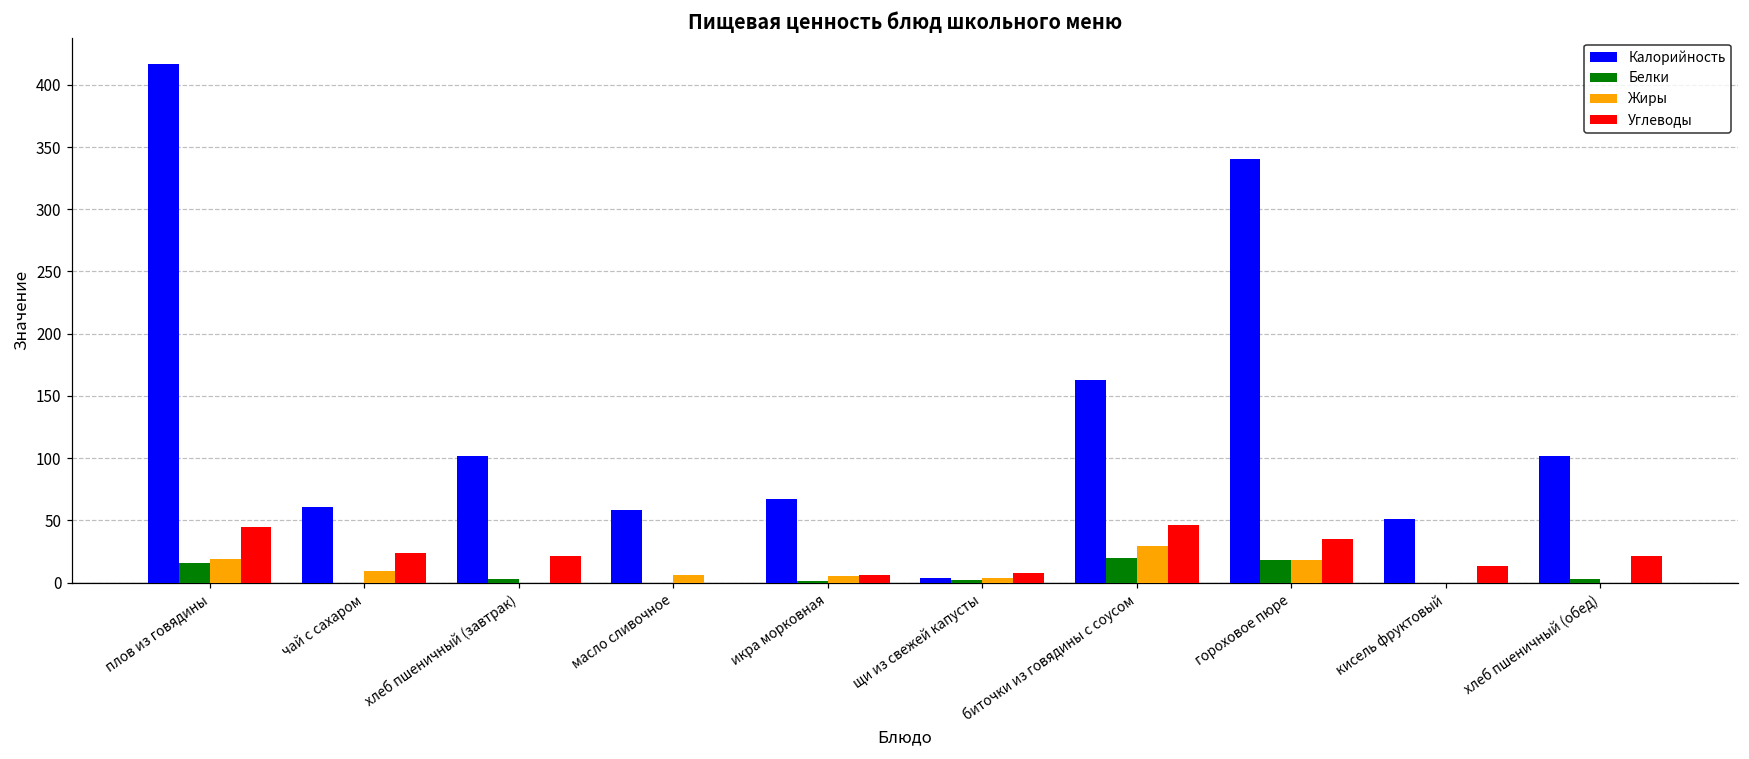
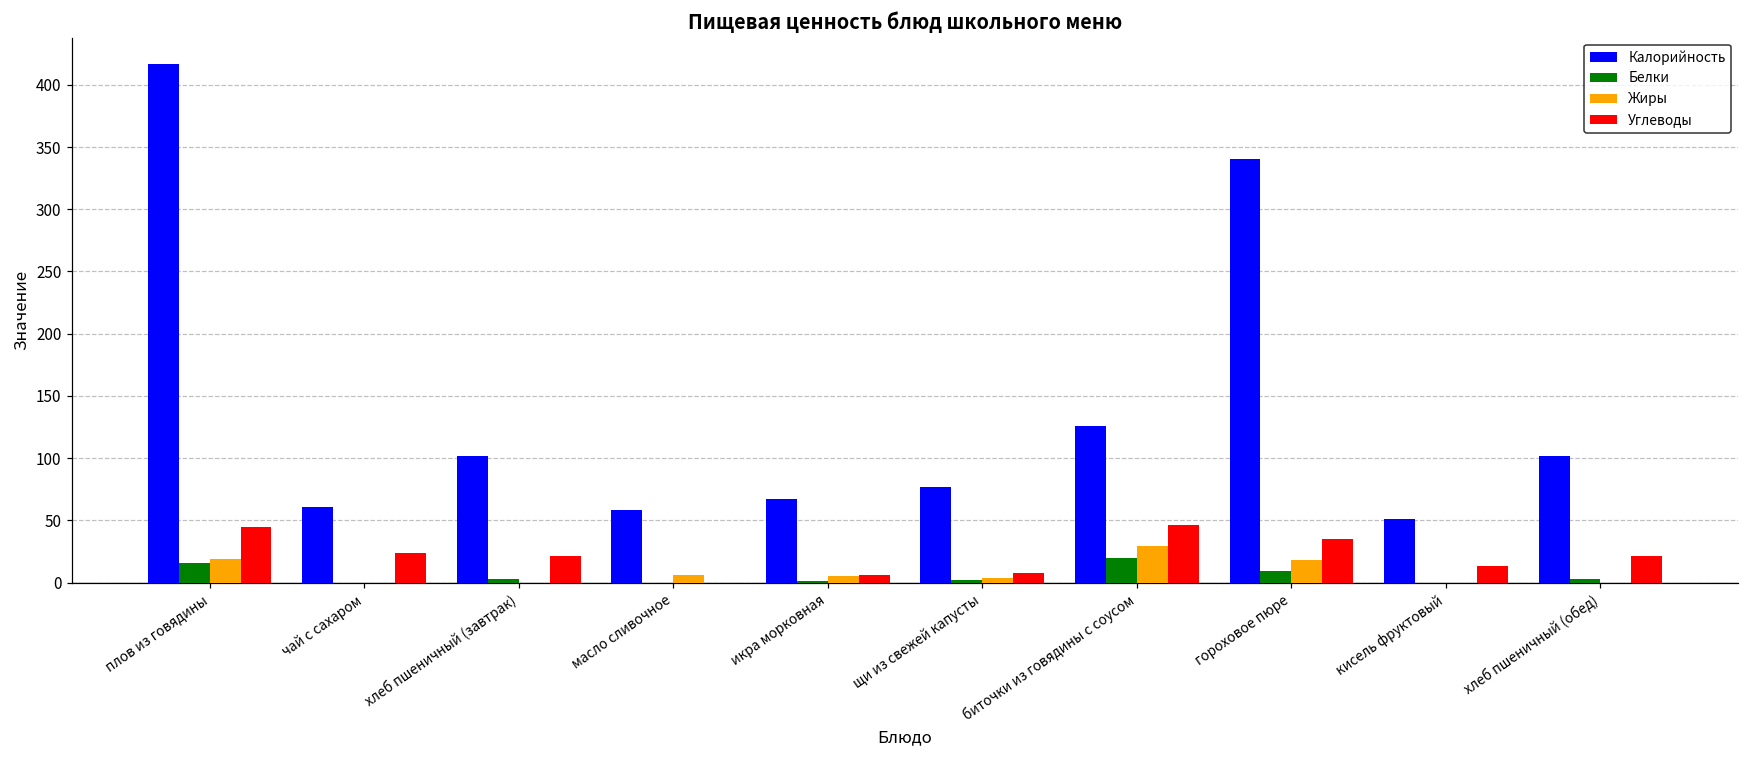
  {
    "Калорийность": {
      "плов из говядины": 417,
      "чай с сахаром": 61,
      "хлеб пшеничный (завтрак)": 102,
      "масло сливочное": 58,
      "икра морковная": 67,
-     "щи из свежей капусты": 4,
-     "биточки из говядины с соусом": 163,
+     "щи из свежей капусты": 77,
+     "биточки из говядины с соусом": 126,
      "гороховое пюре": 340,
      "кисель фруктовый": 51,
      "хлеб пшеничный (обед)": 102
    },
    "Белки": {
      "плов из говядины": 16,
      "чай с сахаром": 0,
      "хлеб пшеничный (завтрак)": 3,
      "масло сливочное": 0,
      "биточки из говядины с соусом": 20,
-     "гороховое пюре": 18,
+     "гороховое пюре": 9,
      "кисель фруктовый": 0,
      "хлеб пшеничный (обед)": 3
    },
    "Жиры": {
      "плов из говядины": 19,
-     "чай с сахаром": 9,
+     "чай с сахаром": 0,
      "хлеб пшеничный (завтрак)": 0,
      "масло сливочное": 6,
      "икра морковная": 5,
      "щи из свежей капусты": 4,
      "биточки из говядины с соусом": 29,
      "гороховое пюре": 18,
      "кисель фруктовый": 0,
      "хлеб пшеничный (обед)": 0
    },
    "Углеводы": {
      "плов из говядины": 45,
      "чай с сахаром": 24,
      "хлеб пшеничный (завтрак)": 21,
      "масло сливочное": 0,
      "икра морковная": 6,
      "щи из свежей капусты": 8,
      "биточки из говядины с соусом": 46,
      "гороховое пюре": 35,
      "кисель фруктовый": 13,
      "хлеб пшеничный (обед)": 21
    }
  }
